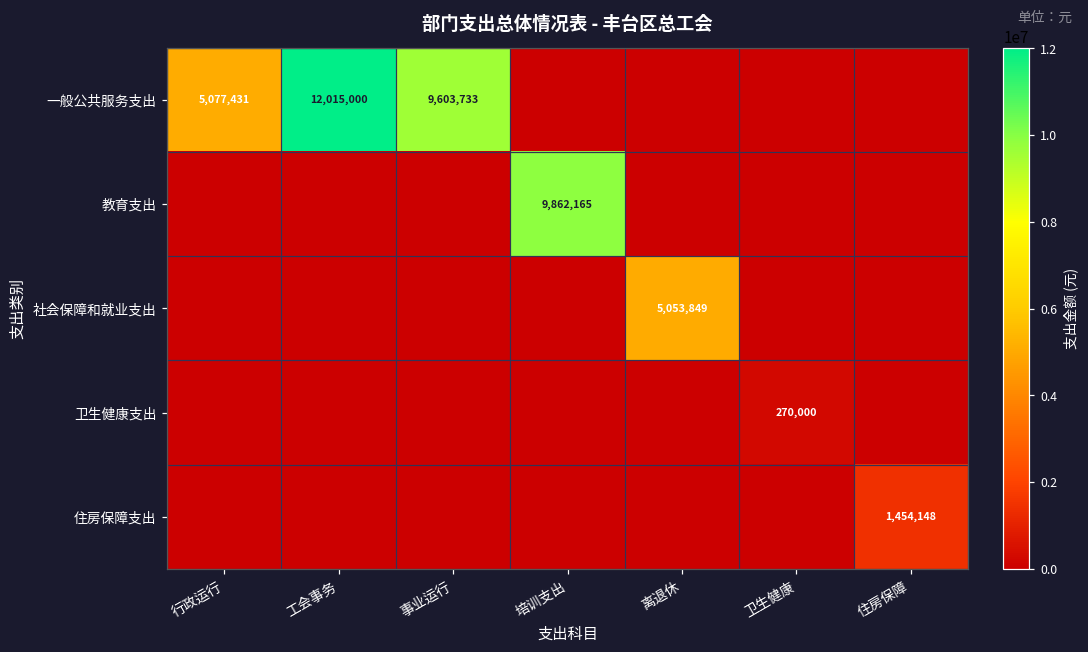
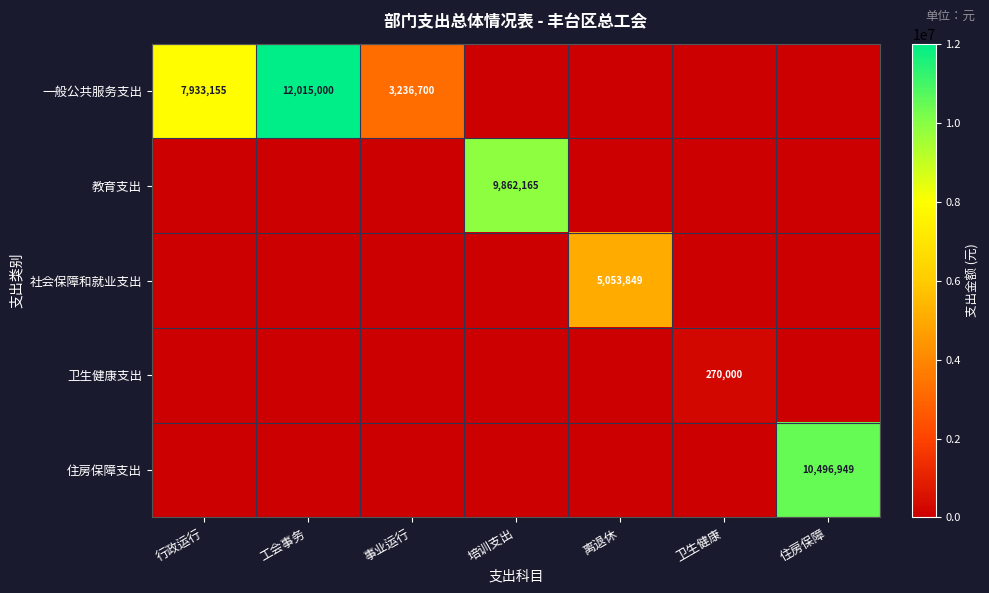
  {
    "一般公共服务支出": {
-     "行政运行": "5,077,431",
+     "行政运行": "7,933,155",
      "工会事务": "12,015,000",
-     "事业运行": "9,603,733"
+     "事业运行": "3,236,700"
    },
    "教育支出": {
      "培训支出": "9,862,165"
    },
    "社会保障和就业支出": {
      "离退休": "5,053,849"
    },
    "卫生健康支出": {
      "卫生健康": "270,000"
    },
    "住房保障支出": {
-     "住房保障": "1,454,148"
+     "住房保障": "10,496,949"
    }
  }
